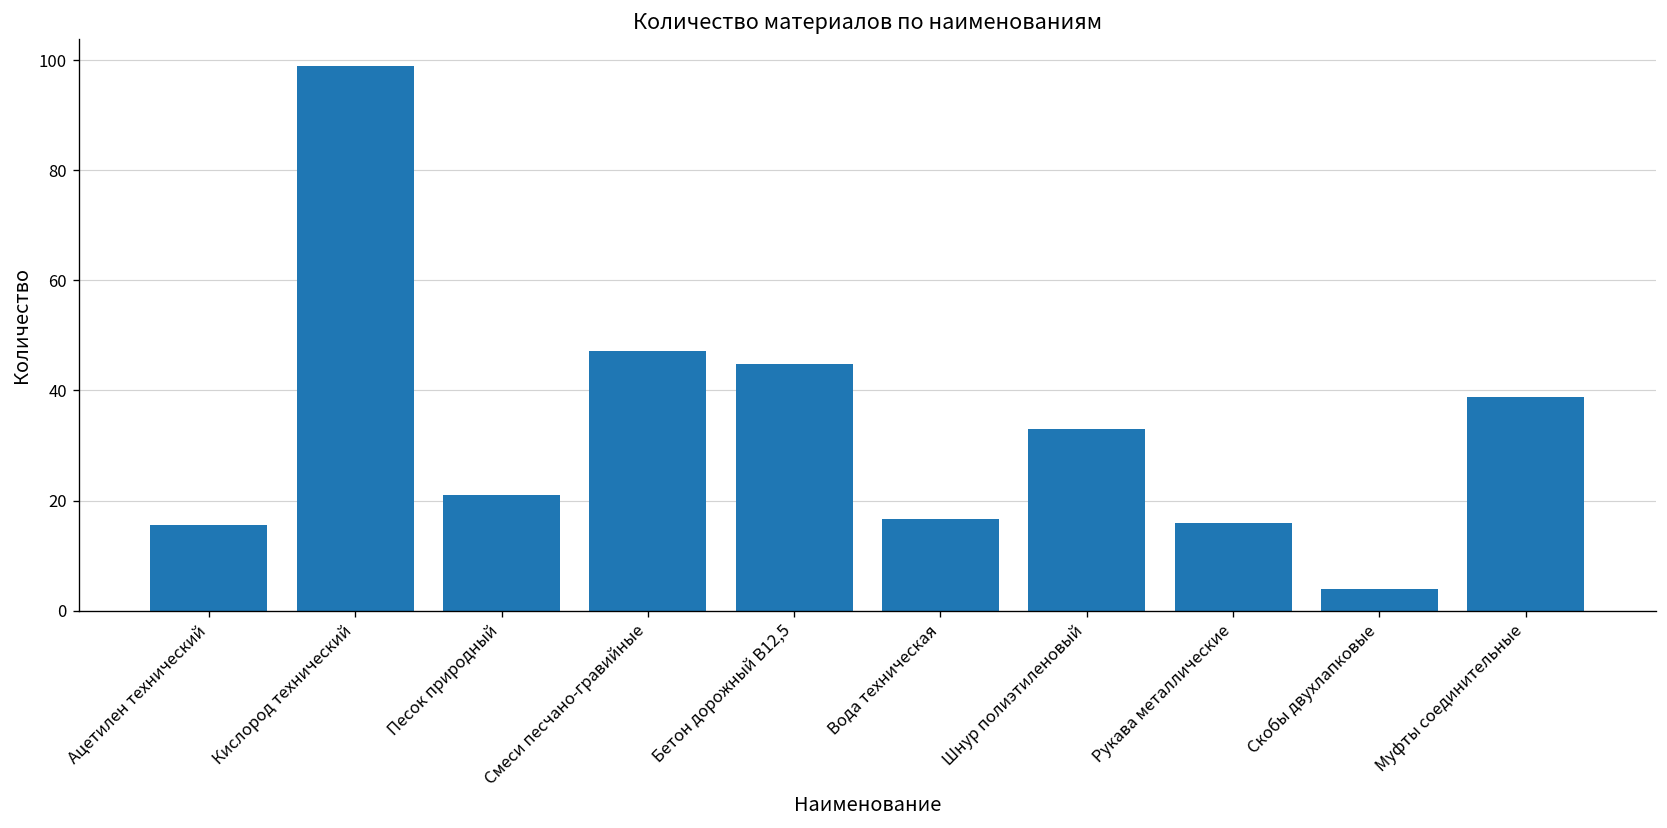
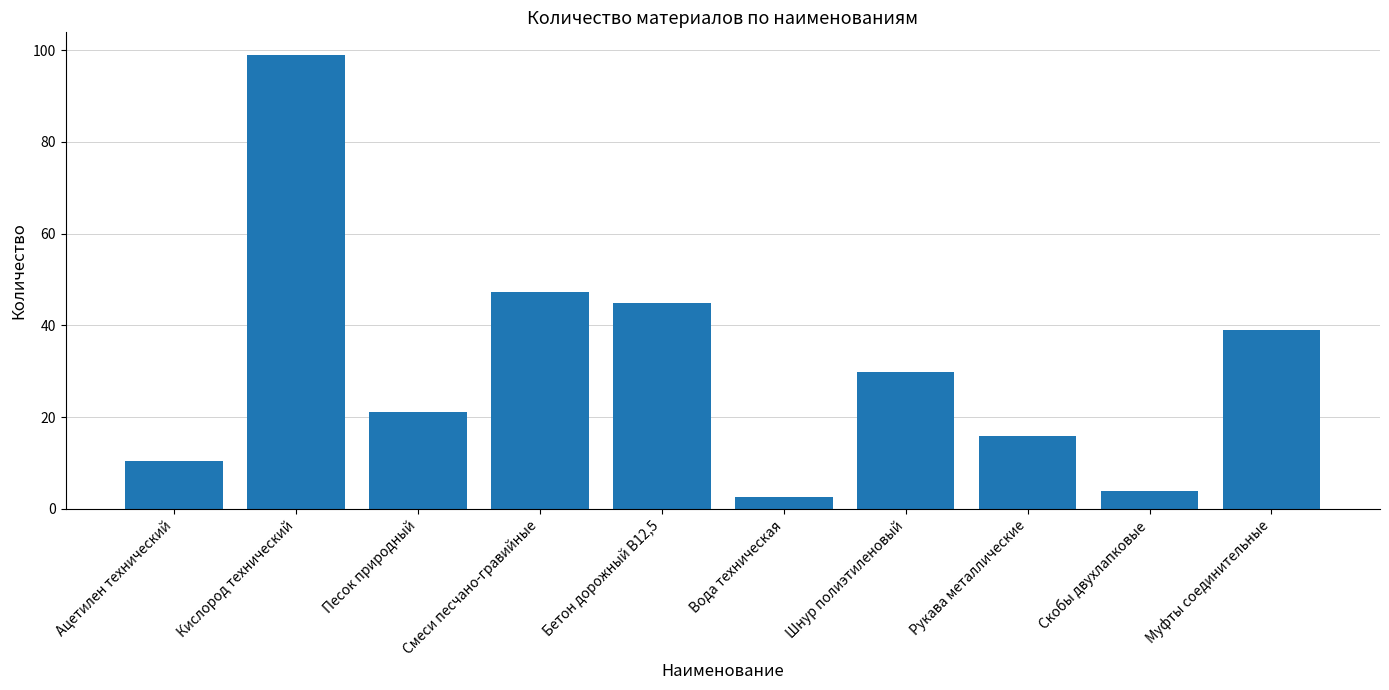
  {
-   "Ацетилен технический": 16,
+   "Ацетилен технический": 10,
    "Кислород технический": 99,
    "Песок природный": 21,
    "Смеси песчано-гравийные": 47,
    "Бетон дорожный В12,5": 45,
-   "Вода техническая": 17,
-   "Шнур полиэтиленовый": 33,
+   "Вода техническая": 3,
+   "Шнур полиэтиленовый": 30,
    "Рукава металлические": 16,
    "Скобы двухлапковые": 4,
    "Муфты соединительные": 39
  }
